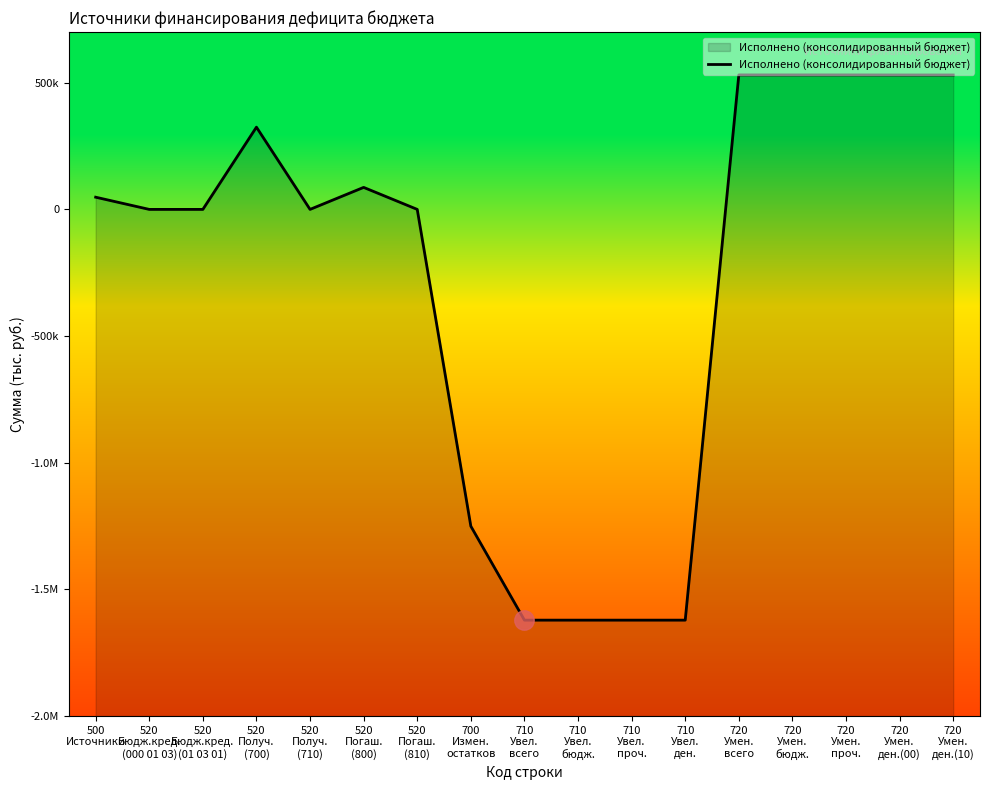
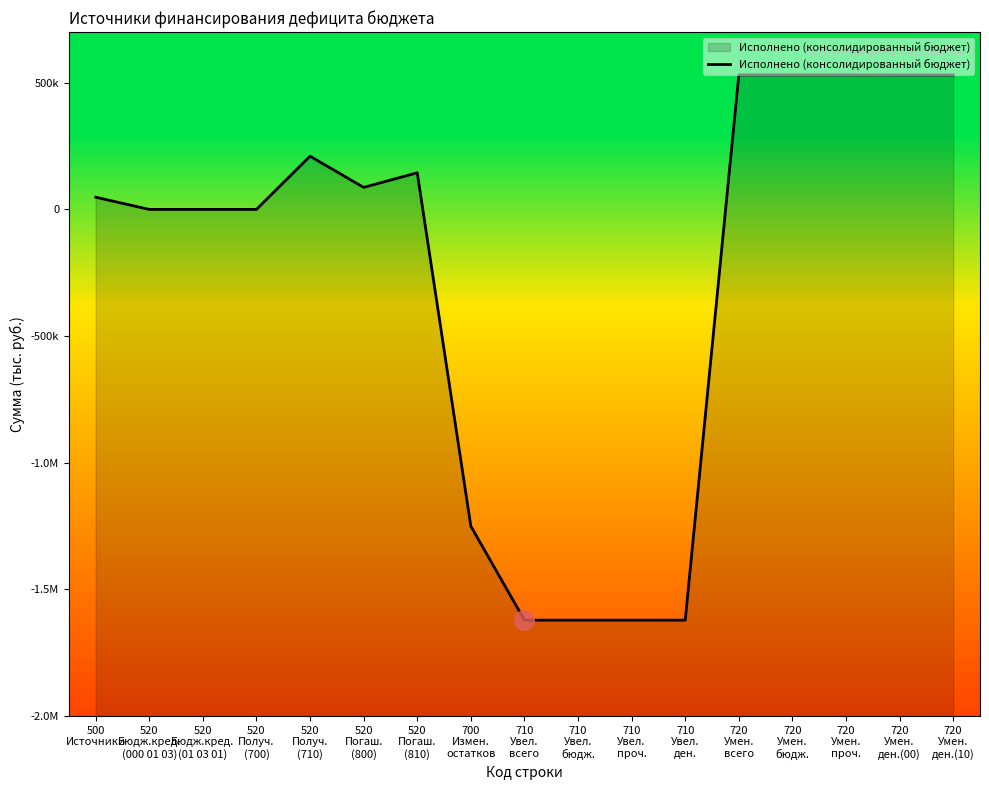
  {
    "Исполнено (консолидированный бюджет)": {
      "500 Источники": 50000,
-     "520 Получ. (700)": 320000,
-     "520 Получ. (710)": 0,
+     "520 Получ. (700)": 0,
+     "520 Получ. (710)": 210000,
      "520 Погаш. (800)": 90000,
-     "520 Погаш. (810)": 0,
+     "520 Погаш. (810)": 140000,
      "700 Измен. остатков": -1250000,
      "710 Увел. бюдж.": -1620000,
      "710 Увел. проч.": -1620000,
      "710 Увел. ден.": -1620000,
      "720 Умен. всего": 530000,
      "720 Умен. бюдж.": 530000,
      "720 Умен. проч.": 530000,
      "720 Умен. ден.(00)": 530000,
      "720 Умен. ден.(10)": 530000
    }
  }
